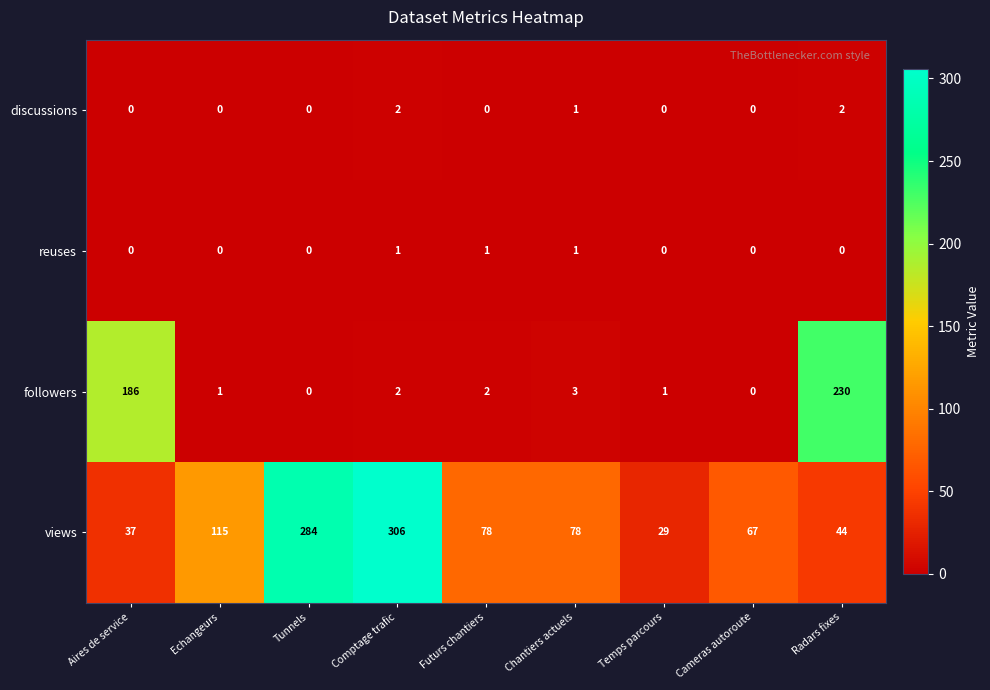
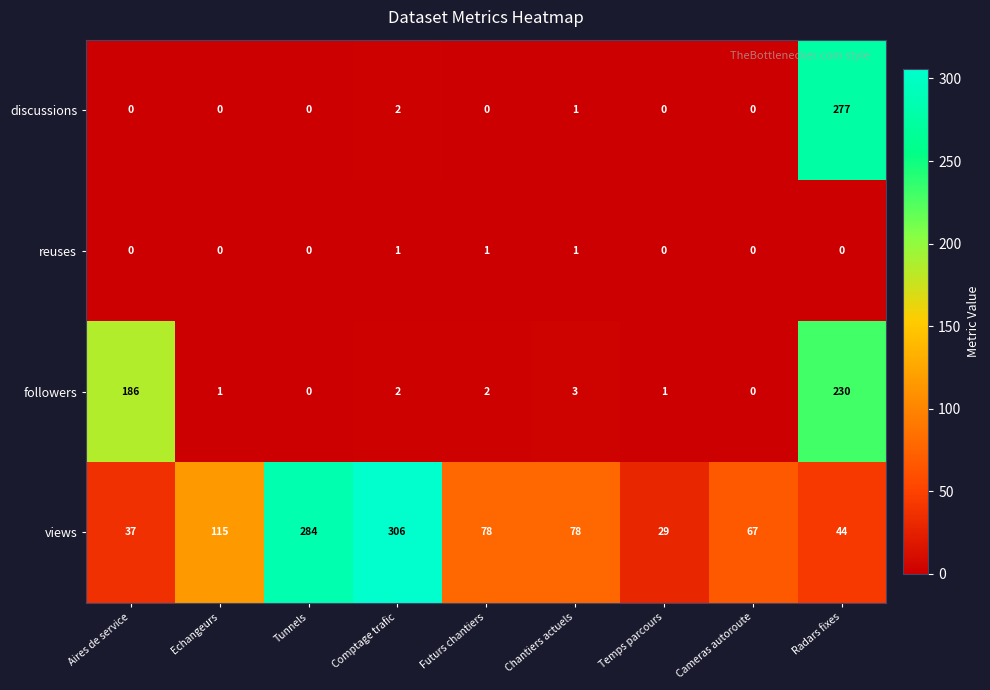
  {
    "discussions": {
      "Aires de service": 0,
      "Echangeurs": 0,
      "Tunnels": 0,
      "Comptage trafic": 2,
      "Futurs chantiers": 0,
      "Chantiers actuels": 1,
      "Temps parcours": 0,
      "Cameras autoroute": 0,
-     "Radars fixes": 2
+     "Radars fixes": 277
    },
    "reuses": {
      "Aires de service": 0,
      "Echangeurs": 0,
      "Tunnels": 0,
      "Comptage trafic": 1,
      "Futurs chantiers": 1,
      "Chantiers actuels": 1,
      "Temps parcours": 0,
      "Cameras autoroute": 0,
      "Radars fixes": 0
    },
    "followers": {
      "Aires de service": 186,
      "Echangeurs": 1,
      "Tunnels": 0,
      "Comptage trafic": 2,
      "Futurs chantiers": 2,
      "Chantiers actuels": 3,
      "Temps parcours": 1,
      "Cameras autoroute": 0,
      "Radars fixes": 230
    },
    "views": {
      "Aires de service": 37,
      "Echangeurs": 115,
      "Tunnels": 284,
      "Comptage trafic": 306,
      "Futurs chantiers": 78,
      "Chantiers actuels": 78,
      "Temps parcours": 29,
      "Cameras autoroute": 67,
      "Radars fixes": 44
    }
  }
